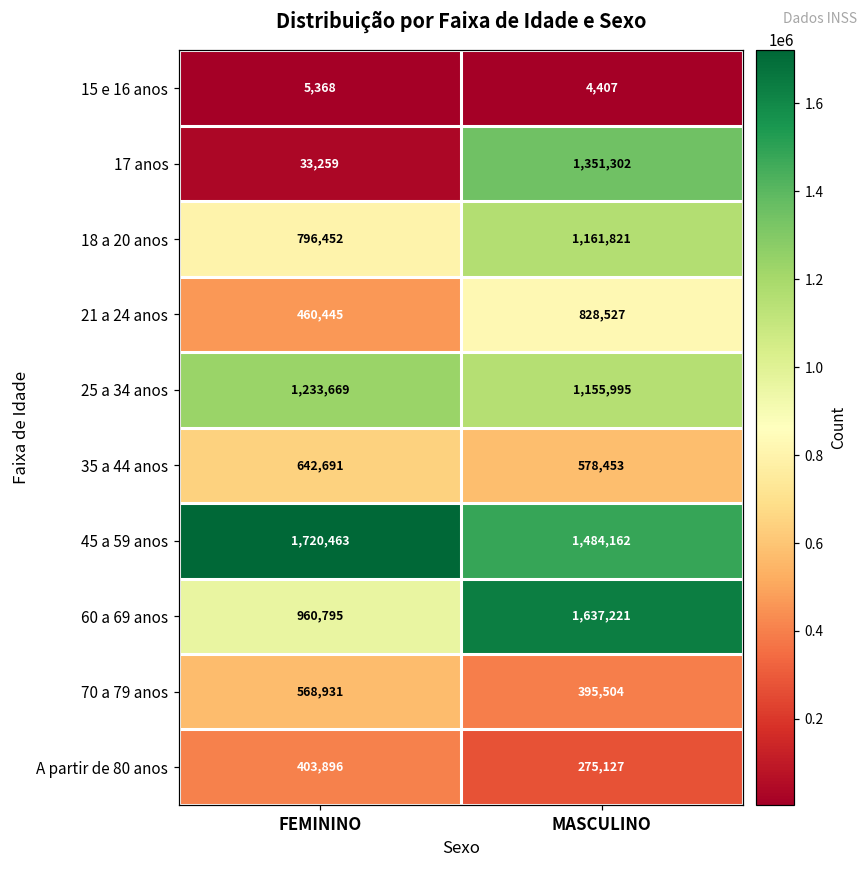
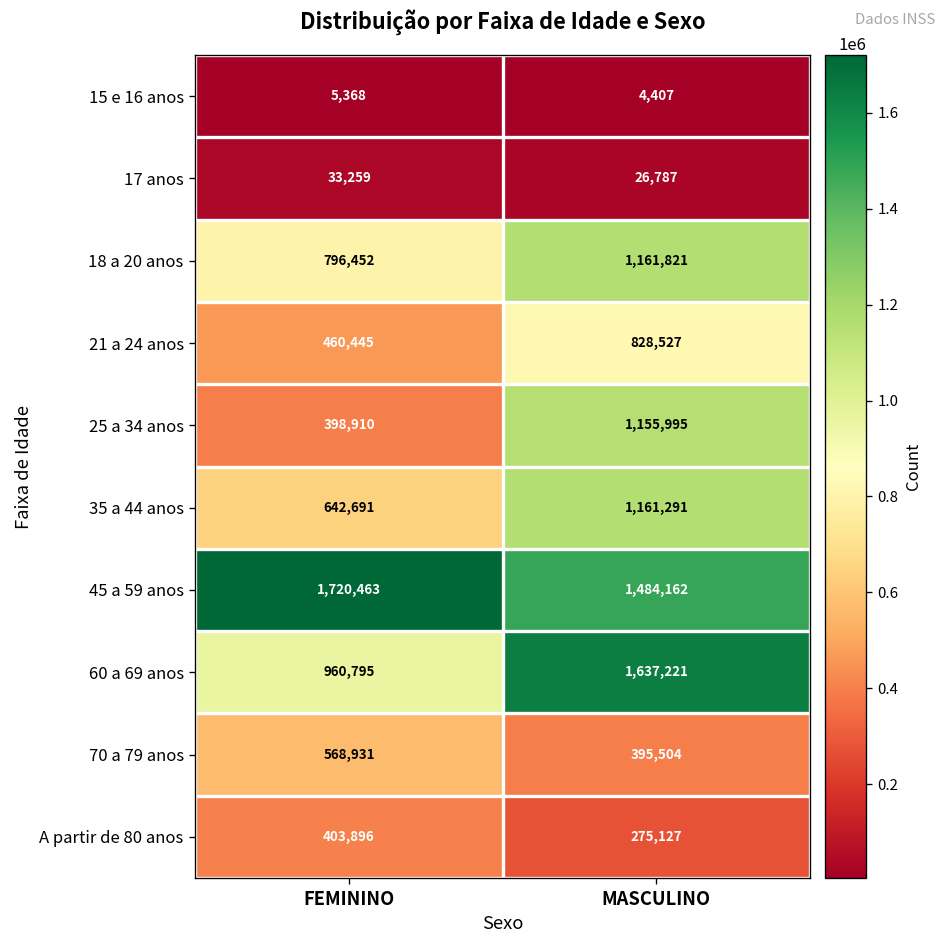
  {
    "15 e 16 anos": {
      "FEMININO": "5,368",
      "MASCULINO": "4,407"
    },
    "17 anos": {
      "FEMININO": "33,259",
-     "MASCULINO": "1,351,302"
+     "MASCULINO": "26,787"
    },
    "18 a 20 anos": {
      "FEMININO": "796,452",
      "MASCULINO": "1,161,821"
    },
    "21 a 24 anos": {
      "FEMININO": "460,445",
      "MASCULINO": "828,527"
    },
    "25 a 34 anos": {
-     "FEMININO": "1,233,669",
+     "FEMININO": "398,910",
      "MASCULINO": "1,155,995"
    },
    "35 a 44 anos": {
      "FEMININO": "642,691",
-     "MASCULINO": "578,453"
+     "MASCULINO": "1,161,291"
    },
    "45 a 59 anos": {
      "FEMININO": "1,720,463",
      "MASCULINO": "1,484,162"
    },
    "60 a 69 anos": {
      "FEMININO": "960,795",
      "MASCULINO": "1,637,221"
    },
    "70 a 79 anos": {
      "FEMININO": "568,931",
      "MASCULINO": "395,504"
    },
    "A partir de 80 anos": {
      "FEMININO": "403,896",
      "MASCULINO": "275,127"
    }
  }
